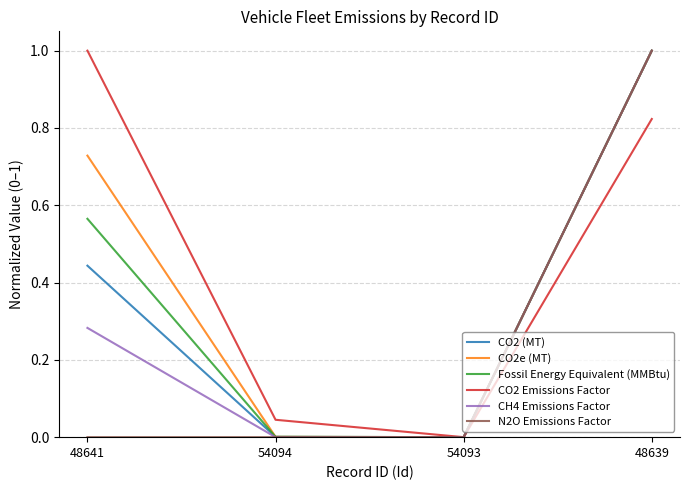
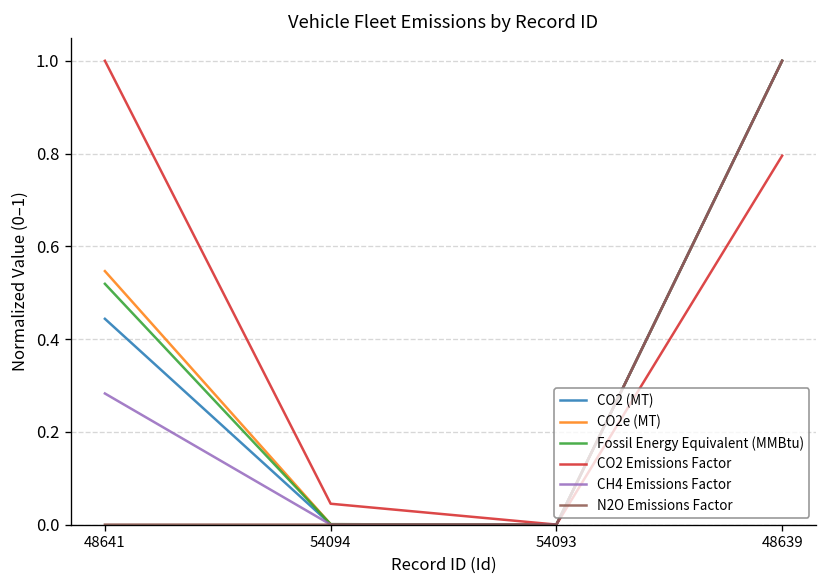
  {
    "CO2 (MT)": {
      "48641": 0.44
    },
    "CO2e (MT)": {
-     "48641": 0.73
+     "48641": 0.55
    },
    "Fossil Energy Equivalent (MMBtu)": {
-     "48641": 0.56
+     "48641": 0.52
    },
    "CO2 Emissions Factor": {
      "48641": 1.00,
      "54094": 0.04,
-     "48639": 0.82
+     "48639": 0.80
    },
    "CH4 Emissions Factor": {
      "48641": 0.28
    },
    "N2O Emissions Factor": {
      "48641": 0.00
    }
  }
